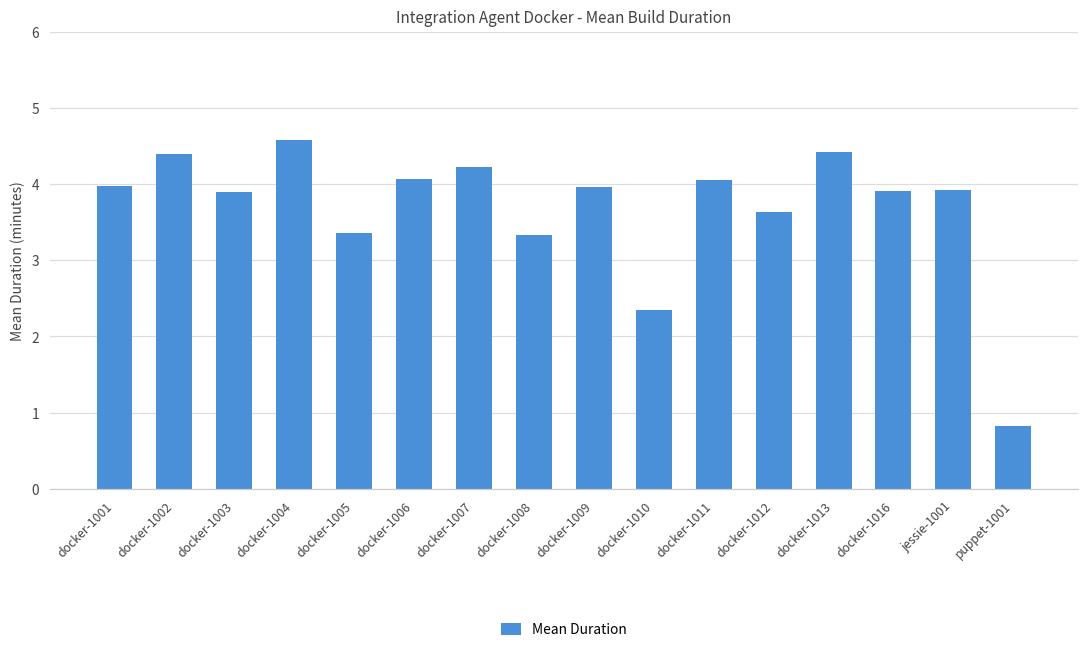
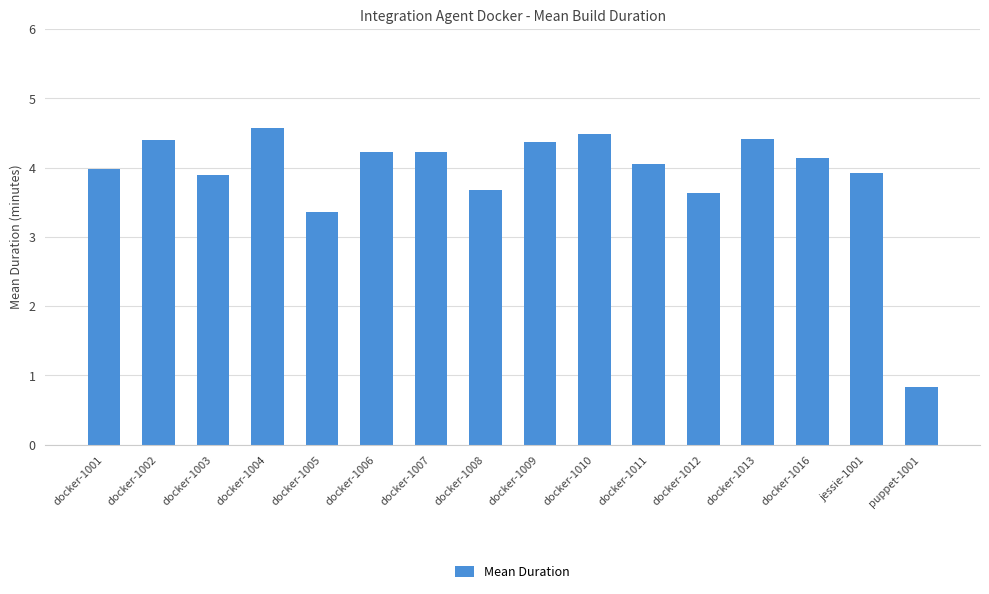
  {
    "docker-1001": 4.0,
    "docker-1002": 4.4,
    "docker-1003": 3.9,
    "docker-1004": 4.6,
    "docker-1005": 3.4,
-   "docker-1006": 4.1,
+   "docker-1006": 4.2,
    "docker-1007": 4.2,
-   "docker-1008": 3.3,
-   "docker-1009": 4.0,
-   "docker-1010": 2.3,
+   "docker-1008": 3.7,
+   "docker-1009": 4.4,
+   "docker-1010": 4.5,
    "docker-1011": 4.1,
    "docker-1012": 3.6,
    "docker-1013": 4.4,
-   "docker-1016": 3.9,
+   "docker-1016": 4.1,
    "jessie-1001": 3.9,
    "puppet-1001": 0.8
  }
